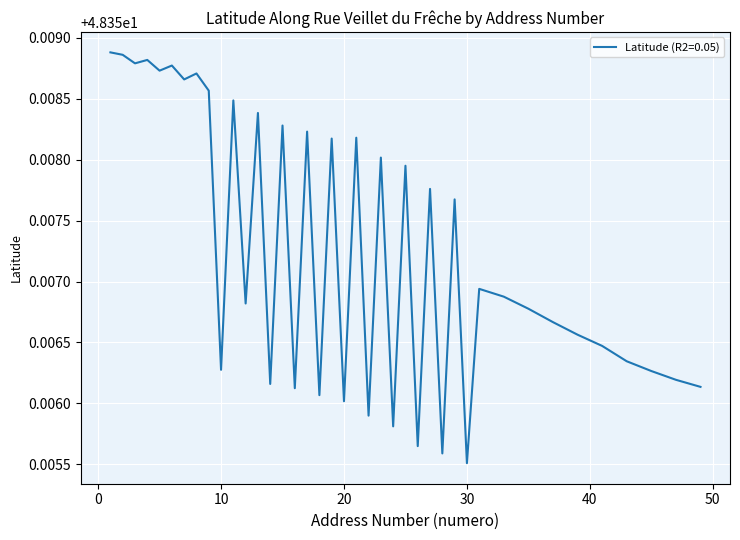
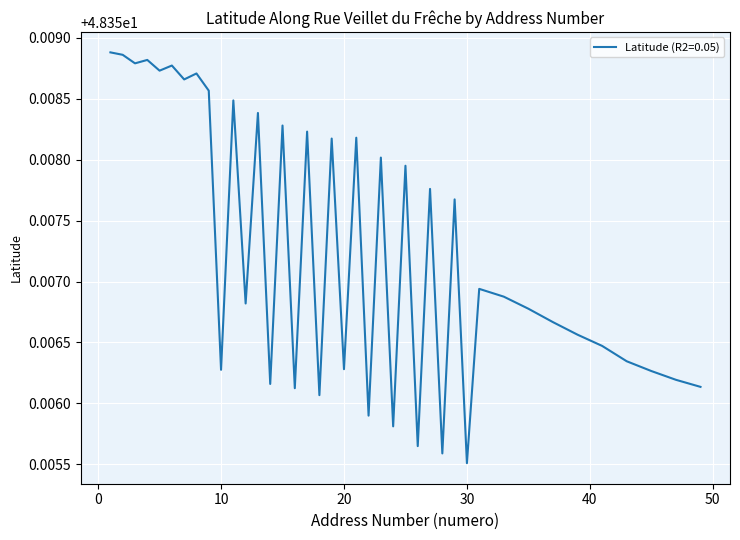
  {
    "10": 48.35628,
-   "20": 48.35602,
+   "20": 48.35628,
    "30": 48.35551
  }
